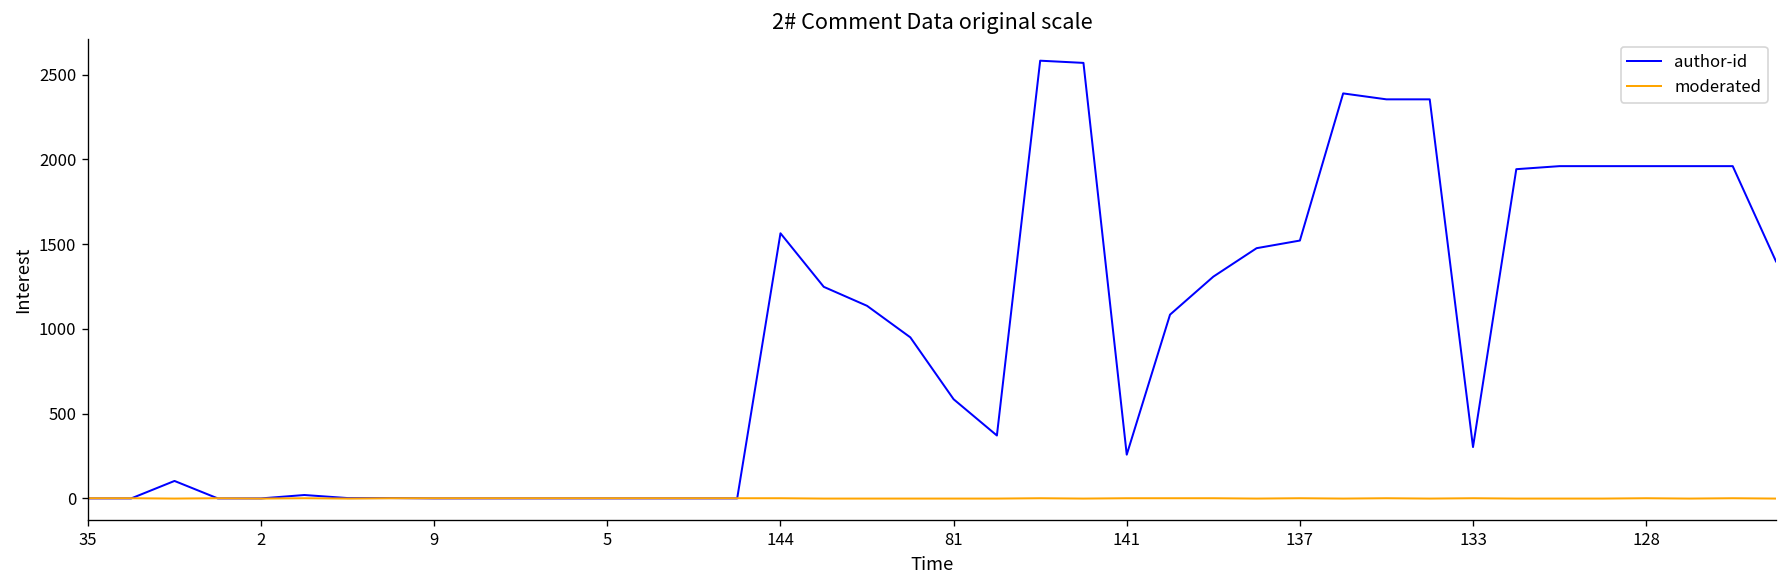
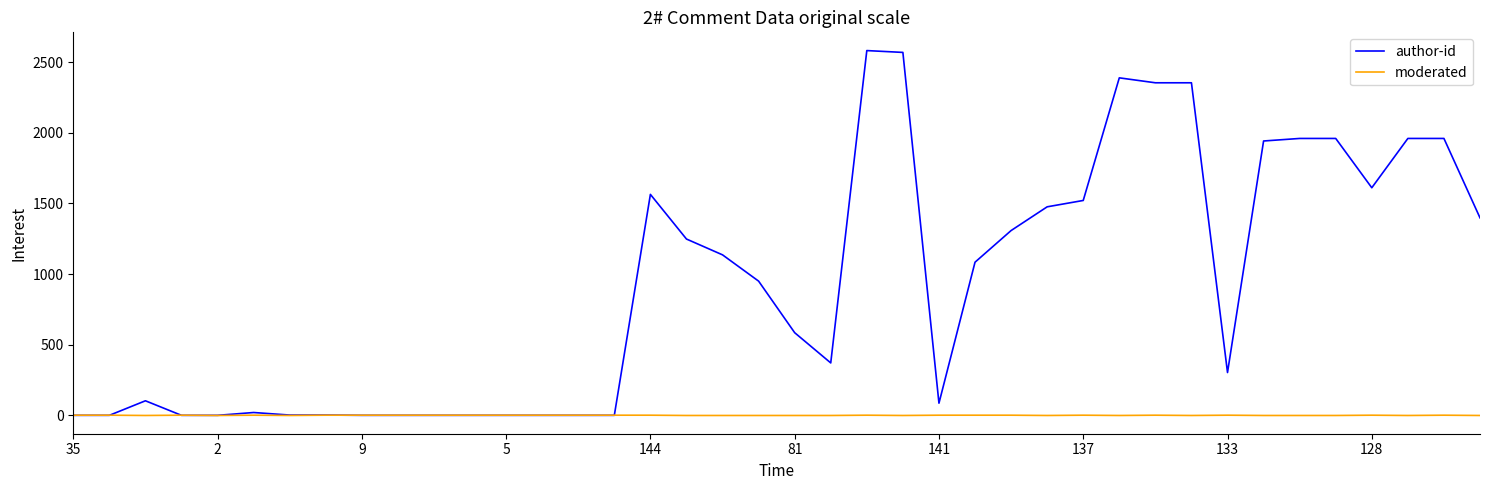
  {
    "author-id": {
      "144": 1560,
      "81": 590,
-     "141": 260,
+     "141": 90,
      "137": 1520,
      "133": 300,
-     "128": 1960
+     "128": 1610
    },
    "moderated": {
      "144": 0,
      "81": 0,
      "141": 0,
      "137": 0,
      "133": 0,
      "128": 0
    }
  }
